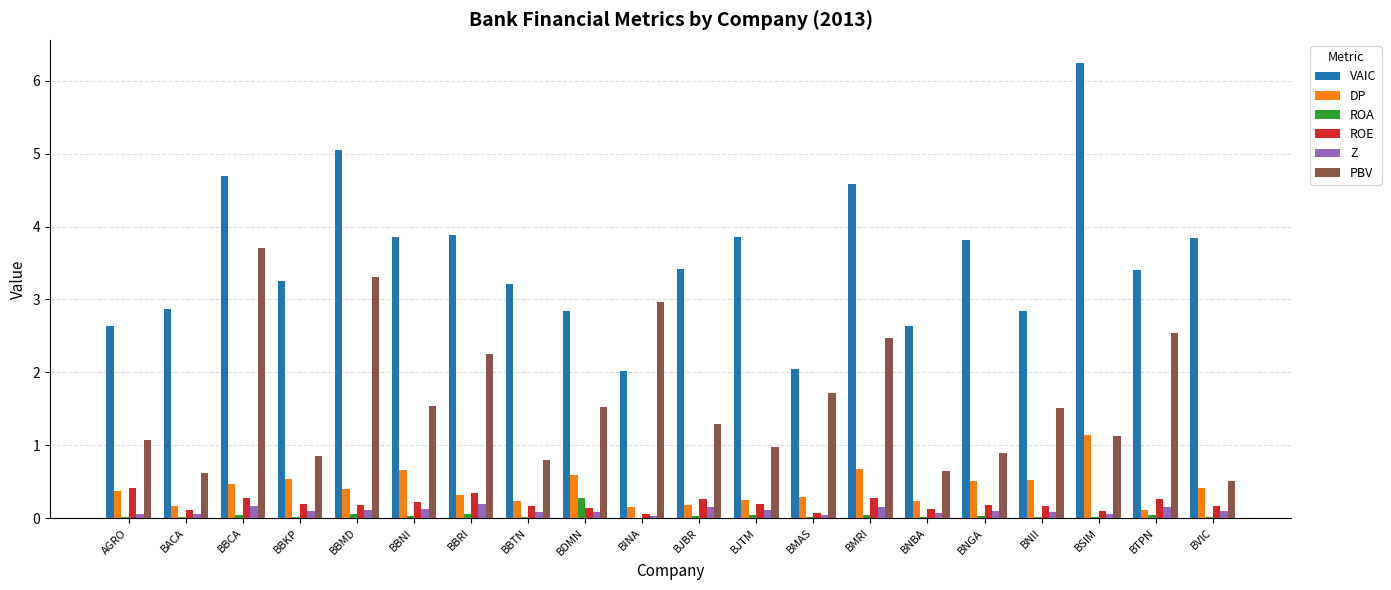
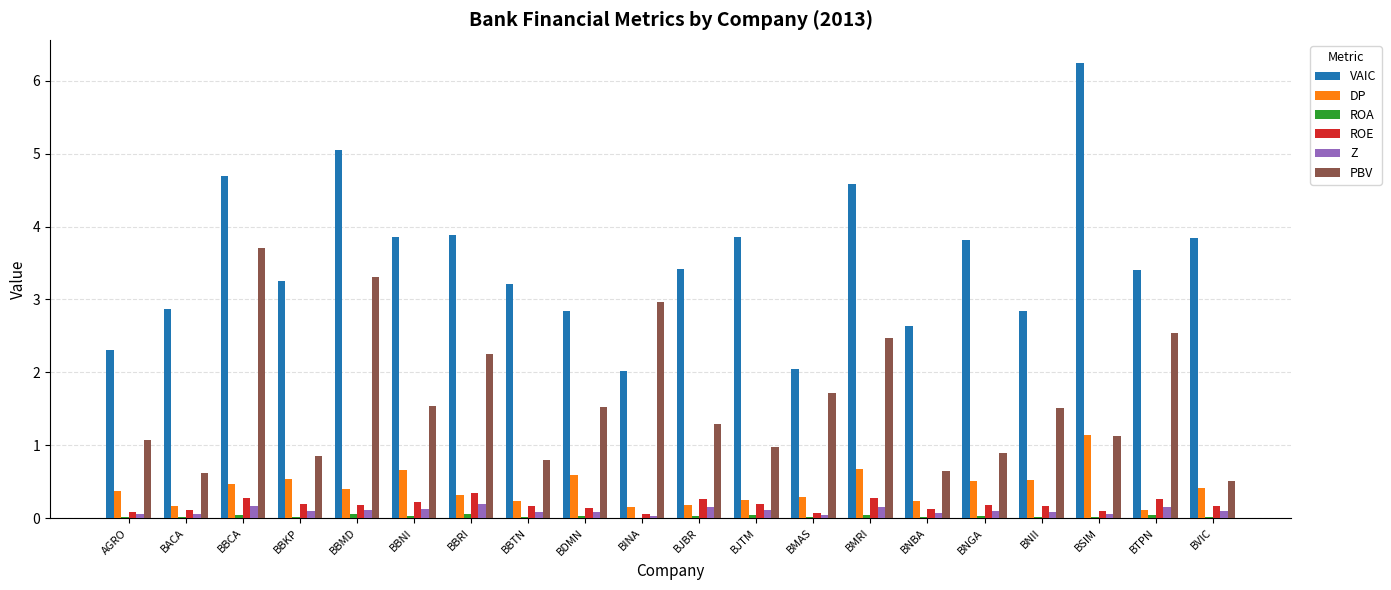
  {
    "VAIC": {
-     "AGRO": 2.6,
+     "AGRO": 2.3,
      "BACA": 2.9,
      "BBCA": 4.7,
      "BBKP": 3.2,
      "BBMD": 5.0,
      "BBNI": 3.9,
      "BBRI": 3.9,
      "BBTN": 3.2,
      "BDMN": 2.8,
      "BINA": 2.0,
      "BJBR": 3.4,
      "BJTM": 3.9,
      "BMAS": 2.1,
      "BMRI": 4.6,
      "BNBA": 2.6,
      "BNGA": 3.8,
      "BNII": 2.8,
      "BSIM": 6.2,
      "BTPN": 3.4,
      "BVIC": 3.8
    },
    "DP": {
      "AGRO": 0.4,
      "BACA": 0.2,
      "BBCA": 0.5,
      "BBKP": 0.5,
      "BBMD": 0.4,
      "BBNI": 0.7,
      "BBRI": 0.3,
      "BBTN": 0.2,
      "BDMN": 0.6,
      "BINA": 0.1,
      "BJBR": 0.2,
      "BJTM": 0.3,
      "BMAS": 0.3,
      "BMRI": 0.7,
      "BNBA": 0.2,
      "BNGA": 0.5,
      "BNII": 0.5,
      "BSIM": 1.1,
      "BTPN": 0.1,
      "BVIC": 0.4
    },
    "ROA": {
      "BBCA": 0.0,
      "BBMD": 0.1,
      "BBRI": 0.1,
-     "BDMN": 0.3,
+     "BDMN": 0.0,
      "BJTM": 0.0,
      "BMRI": 0.0,
      "BTPN": 0.0
    },
    "ROE": {
-     "AGRO": 0.4,
+     "AGRO": 0.1,
      "BACA": 0.1,
      "BBCA": 0.3,
      "BBKP": 0.2,
      "BBMD": 0.2,
      "BBNI": 0.2,
      "BBRI": 0.3,
      "BBTN": 0.2,
      "BDMN": 0.1,
      "BINA": 0.1,
      "BJBR": 0.3,
      "BJTM": 0.2,
      "BMAS": 0.1,
      "BMRI": 0.3,
      "BNBA": 0.1,
      "BNGA": 0.2,
      "BNII": 0.2,
      "BSIM": 0.1,
      "BTPN": 0.3,
      "BVIC": 0.2
    },
    "Z": {
      "AGRO": 0.1,
      "BACA": 0.1,
      "BBCA": 0.2,
      "BBKP": 0.1,
      "BBMD": 0.1,
      "BBNI": 0.1,
      "BBRI": 0.2,
      "BBTN": 0.1,
      "BDMN": 0.1,
      "BJBR": 0.1,
      "BJTM": 0.1,
      "BMAS": 0.0,
      "BMRI": 0.2,
      "BNBA": 0.1,
      "BNGA": 0.1,
      "BNII": 0.1,
      "BSIM": 0.1,
      "BTPN": 0.2,
      "BVIC": 0.1
    },
    "PBV": {
      "AGRO": 1.1,
      "BACA": 0.6,
      "BBCA": 3.7,
      "BBKP": 0.8,
      "BBMD": 3.3,
      "BBNI": 1.5,
      "BBRI": 2.3,
      "BBTN": 0.8,
      "BDMN": 1.5,
      "BINA": 3.0,
      "BJBR": 1.3,
      "BJTM": 1.0,
      "BMAS": 1.7,
      "BMRI": 2.5,
      "BNBA": 0.6,
      "BNGA": 0.9,
      "BNII": 1.5,
      "BSIM": 1.1,
      "BTPN": 2.5,
      "BVIC": 0.5
    }
  }
